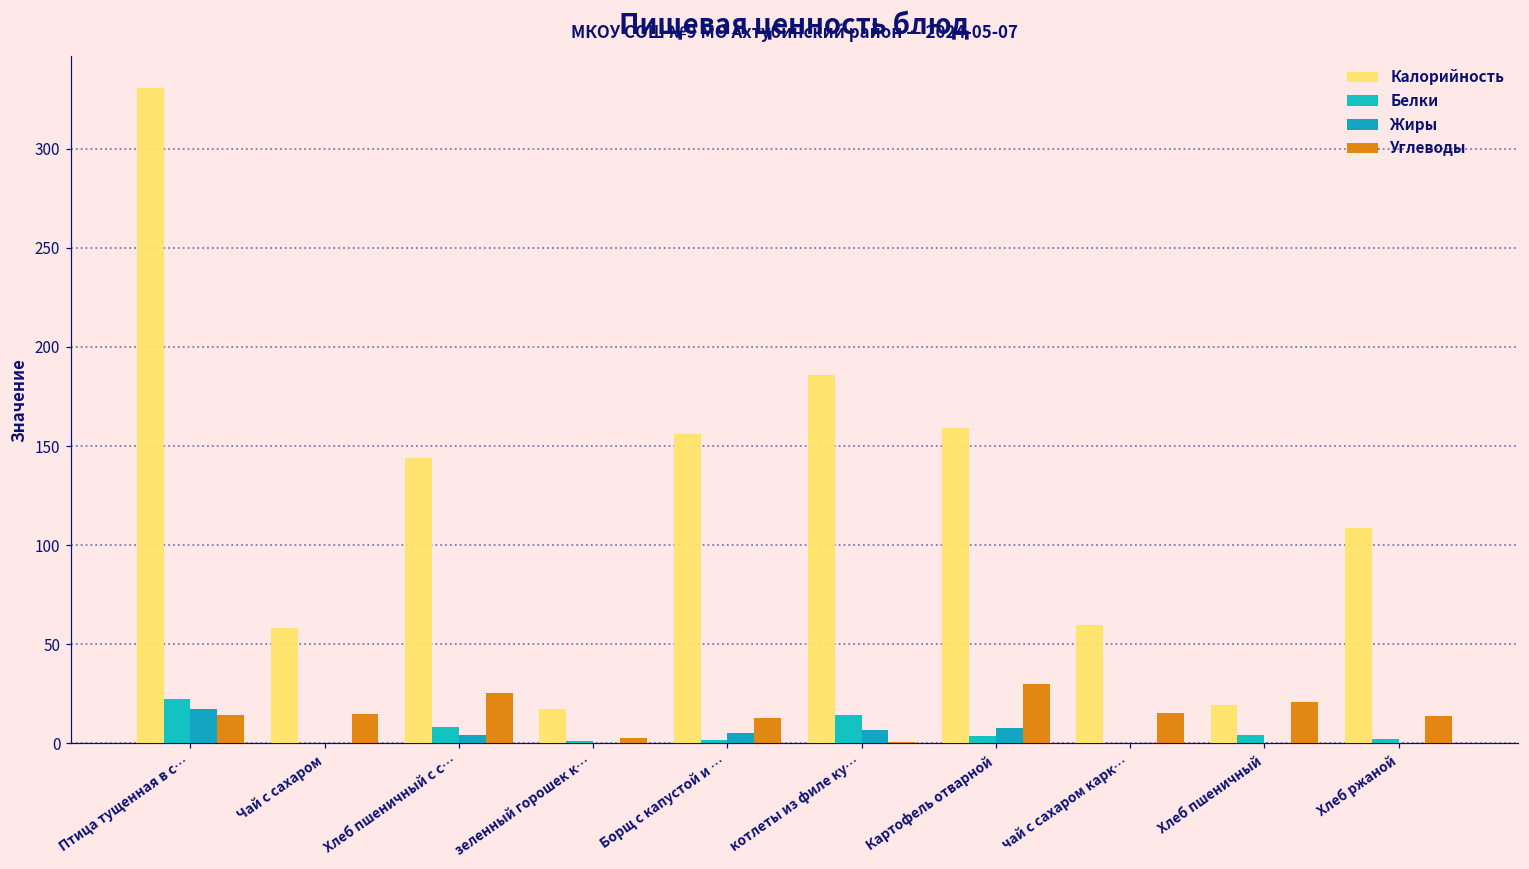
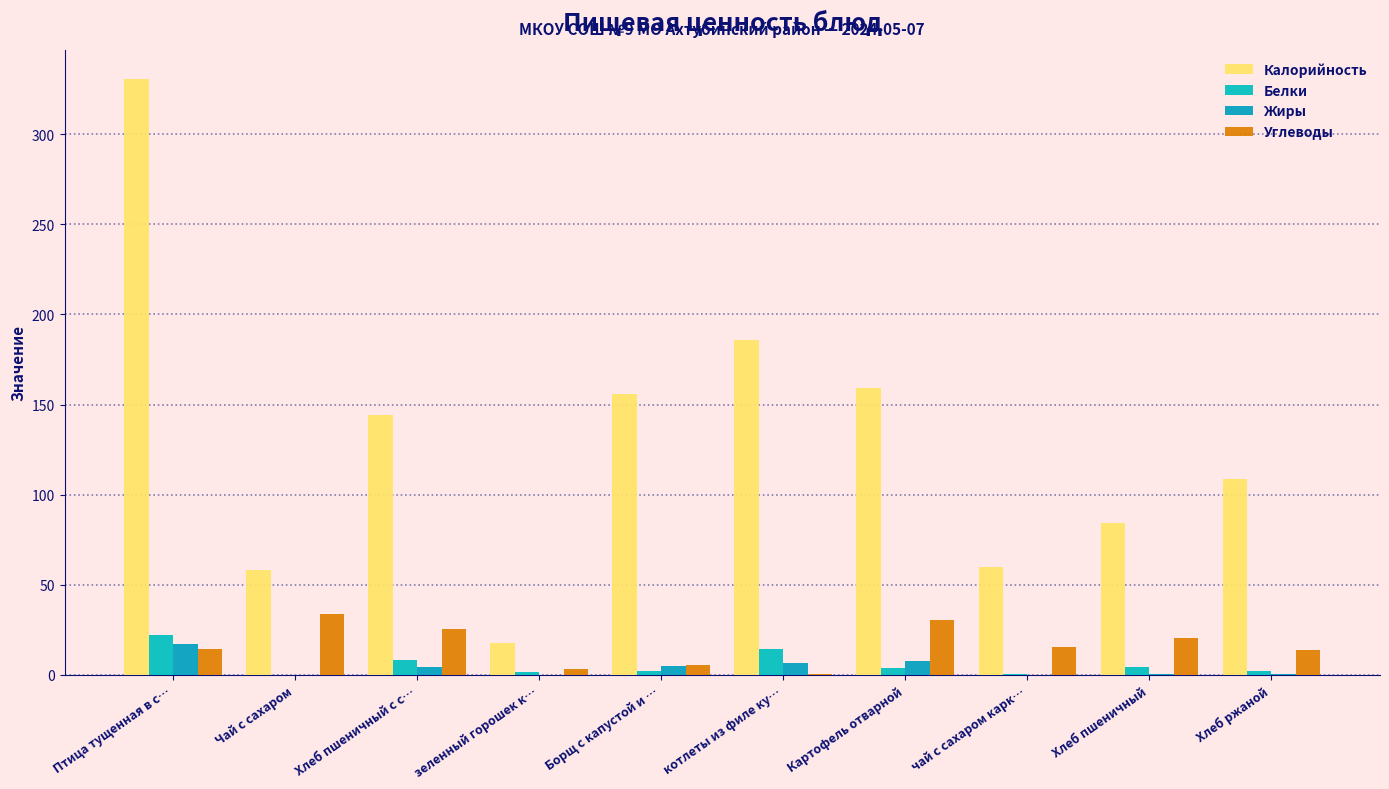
  {
    "Калорийность": {
      "Птица тущенная в с…": 330,
      "Чай с сахаром": 58,
      "Хлеб пшеничный с с…": 144,
      "зеленный горошек к…": 18,
      "Борщ с капустой и …": 156,
      "котлеты из филе ку…": 186,
      "Картофель отварной": 159,
      "чай с сахаром карк…": 60,
-     "Хлеб пшеничный": 19,
+     "Хлеб пшеничный": 84,
      "Хлеб ржаной": 109
    },
    "Углеводы": {
      "Птица тущенная в с…": 14,
-     "Чай с сахаром": 15,
+     "Чай с сахаром": 34,
      "Хлеб пшеничный с с…": 26,
      "зеленный горошек к…": 3,
-     "Борщ с капустой и …": 13,
+     "Борщ с капустой и …": 5,
      "Картофель отварной": 30,
      "чай с сахаром карк…": 15,
      "Хлеб пшеничный": 21,
      "Хлеб ржаной": 14
    }
  }
